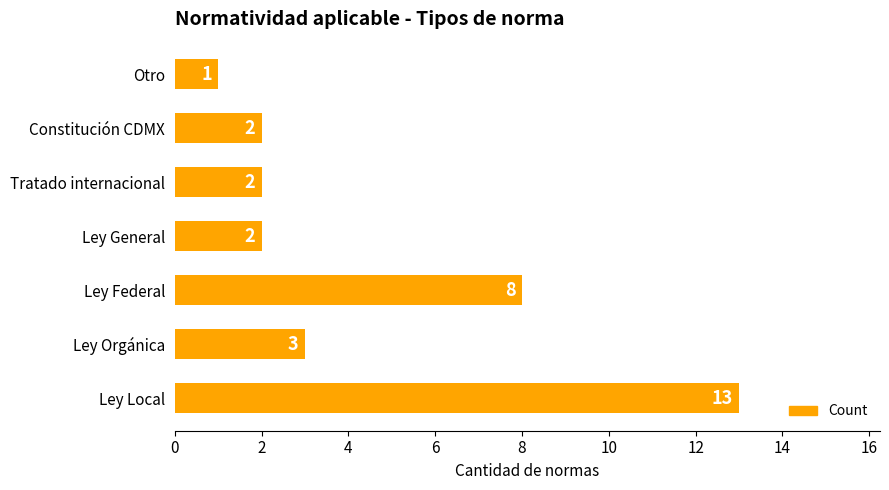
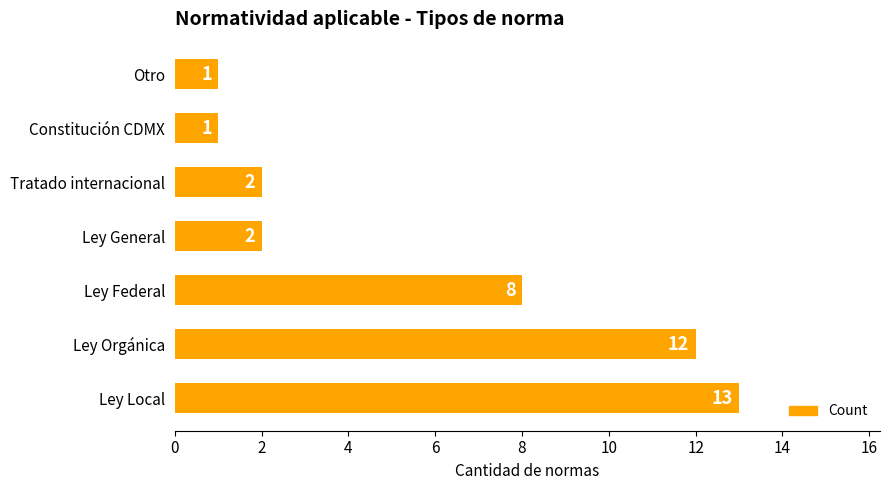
  {
    "Otro": 1,
-   "Constitución CDMX": 2,
+   "Constitución CDMX": 1,
    "Tratado internacional": 2,
    "Ley General": 2,
    "Ley Federal": 8,
-   "Ley Orgánica": 3,
+   "Ley Orgánica": 12,
    "Ley Local": 13
  }
